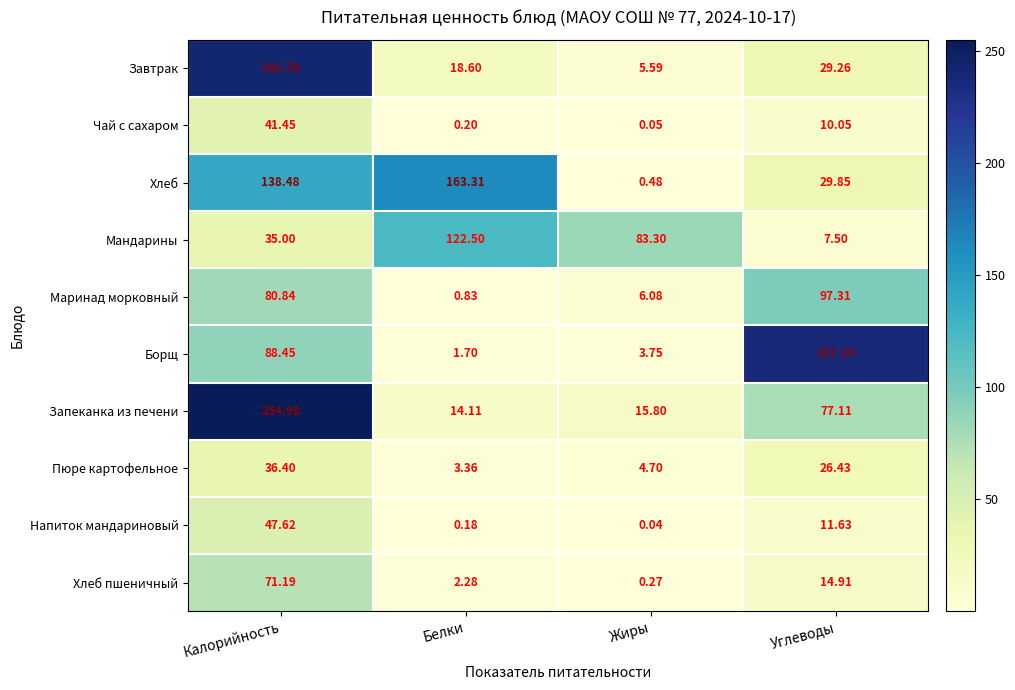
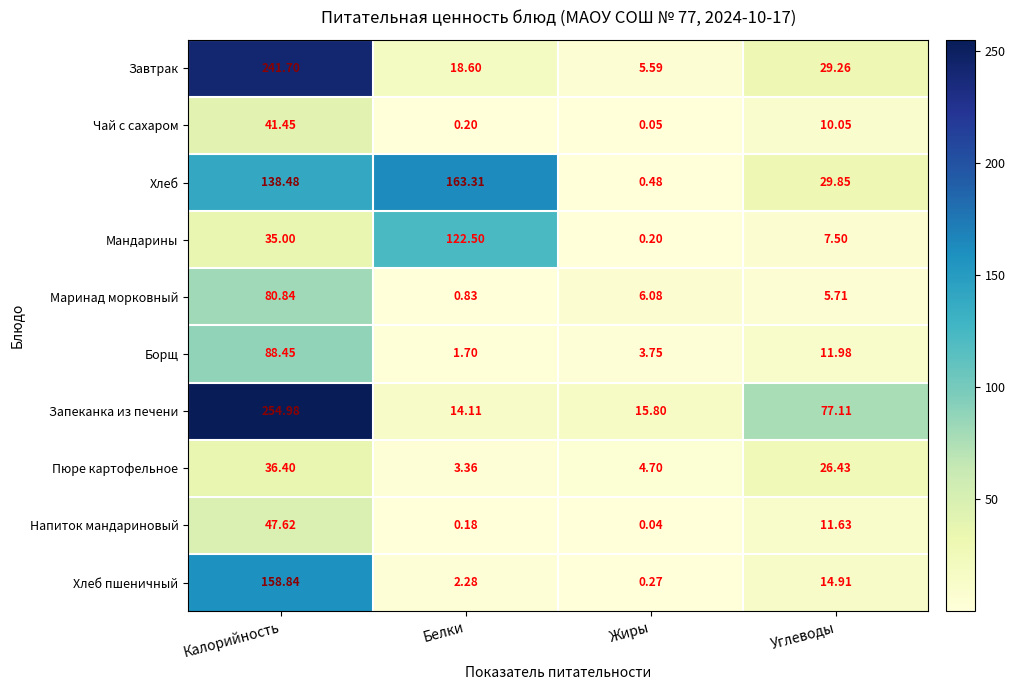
  {
    "Завтрак": {
      "Калорийность": 241.70,
      "Белки": 18.60,
      "Жиры": 5.59,
      "Углеводы": 29.26
    },
    "Чай с сахаром": {
      "Калорийность": 41.45,
      "Белки": 0.20,
      "Жиры": 0.05,
      "Углеводы": 10.05
    },
    "Хлеб": {
      "Калорийность": 138.48,
      "Белки": 163.31,
      "Жиры": 0.48,
      "Углеводы": 29.85
    },
    "Мандарины": {
      "Калорийность": 35.00,
      "Белки": 122.50,
-     "Жиры": 83.30,
+     "Жиры": 0.20,
      "Углеводы": 7.50
    },
    "Маринад морковный": {
      "Калорийность": 80.84,
      "Белки": 0.83,
      "Жиры": 6.08,
-     "Углеводы": 97.31
+     "Углеводы": 5.71
    },
    "Борщ": {
      "Калорийность": 88.45,
      "Белки": 1.70,
      "Жиры": 3.75,
-     "Углеводы": 237.24
+     "Углеводы": 11.98
    },
    "Запеканка из печени": {
      "Калорийность": 254.98,
      "Белки": 14.11,
      "Жиры": 15.80,
      "Углеводы": 77.11
    },
    "Пюре картофельное": {
      "Калорийность": 36.40,
      "Белки": 3.36,
      "Жиры": 4.70,
      "Углеводы": 26.43
    },
    "Напиток мандариновый": {
      "Калорийность": 47.62,
      "Белки": 0.18,
      "Жиры": 0.04,
      "Углеводы": 11.63
    },
    "Хлеб пшеничный": {
-     "Калорийность": 71.19,
+     "Калорийность": 158.84,
      "Белки": 2.28,
      "Жиры": 0.27,
      "Углеводы": 14.91
    }
  }
